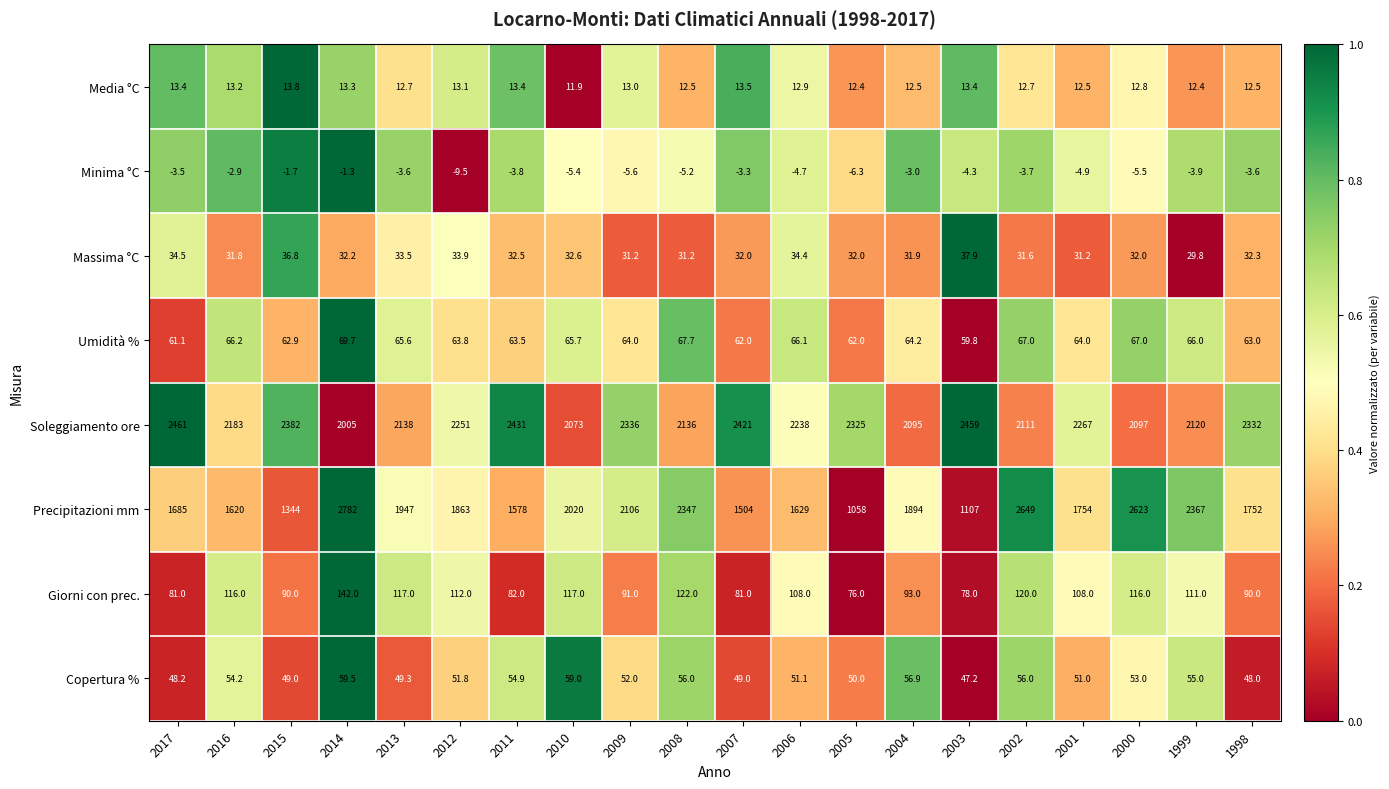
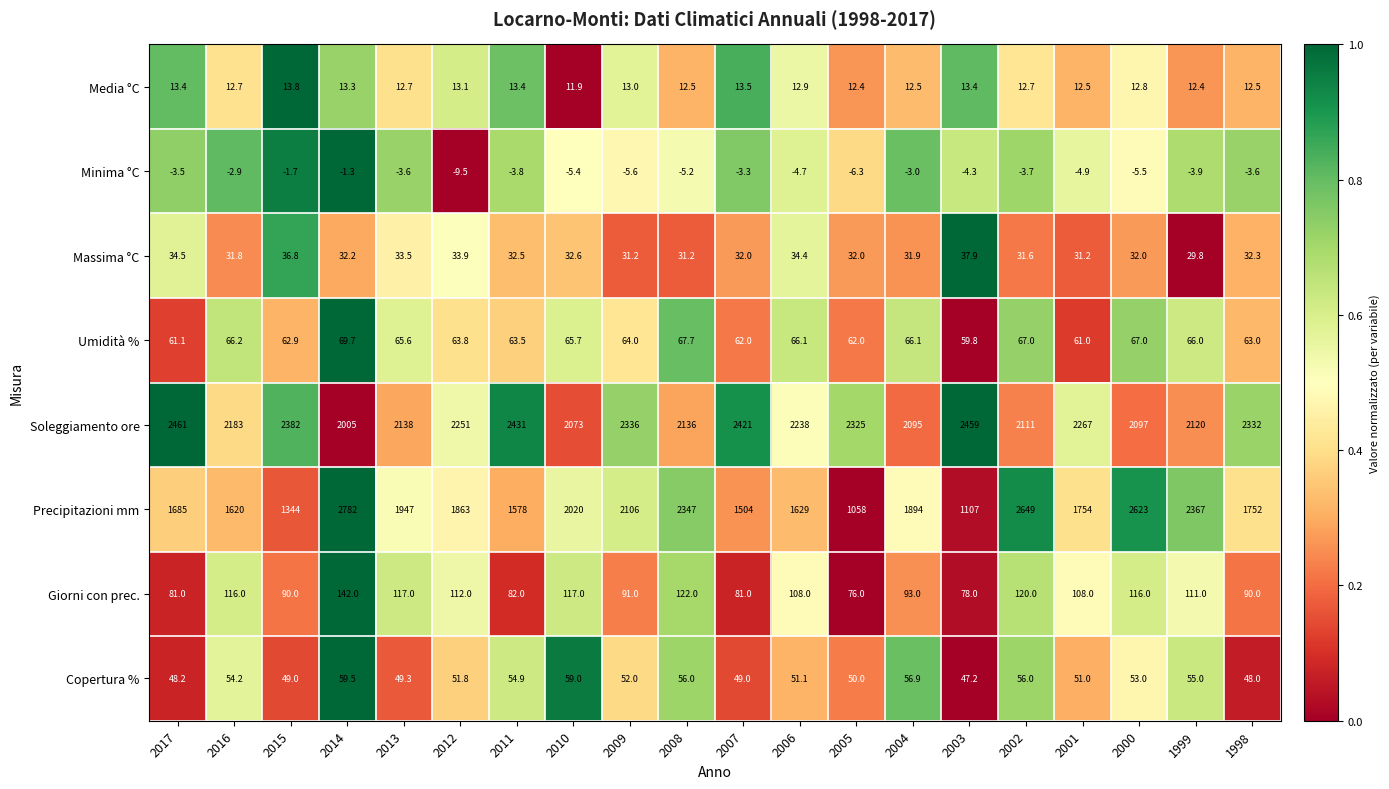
  {
    "Media °C": {
      "2017": 13.4,
-     "2016": 13.2,
+     "2016": 12.7,
      "2015": 13.8,
      "2014": 13.3,
      "2013": 12.7,
      "2012": 13.1,
      "2011": 13.4,
      "2010": 11.9,
      "2009": 13.0,
      "2008": 12.5,
      "2007": 13.5,
      "2006": 12.9,
      "2005": 12.4,
      "2004": 12.5,
      "2003": 13.4,
      "2002": 12.7,
      "2001": 12.5,
      "2000": 12.8,
      "1999": 12.4,
      "1998": 12.5
    },
    "Minima °C": {
      "2017": -3.5,
      "2016": -2.9,
      "2015": -1.7,
      "2014": -1.3,
      "2013": -3.6,
      "2012": -9.5,
      "2011": -3.8,
      "2010": -5.4,
      "2009": -5.6,
      "2008": -5.2,
      "2007": -3.3,
      "2006": -4.7,
      "2005": -6.3,
      "2004": -3.0,
      "2003": -4.3,
      "2002": -3.7,
      "2001": -4.9,
      "2000": -5.5,
      "1999": -3.9,
      "1998": -3.6
    },
    "Massima °C": {
      "2017": 34.5,
      "2016": 31.8,
      "2015": 36.8,
      "2014": 32.2,
      "2013": 33.5,
      "2012": 33.9,
      "2011": 32.5,
      "2010": 32.6,
      "2009": 31.2,
      "2008": 31.2,
      "2007": 32.0,
      "2006": 34.4,
      "2005": 32.0,
      "2004": 31.9,
      "2003": 37.9,
      "2002": 31.6,
      "2001": 31.2,
      "2000": 32.0,
      "1999": 29.8,
      "1998": 32.3
    },
    "Umidità %": {
      "2017": 61.1,
      "2016": 66.2,
      "2015": 62.9,
      "2014": 69.7,
      "2013": 65.6,
      "2012": 63.8,
      "2011": 63.5,
      "2010": 65.7,
      "2009": 64.0,
      "2008": 67.7,
      "2007": 62.0,
      "2006": 66.1,
      "2005": 62.0,
-     "2004": 64.2,
+     "2004": 66.1,
      "2003": 59.8,
      "2002": 67.0,
-     "2001": 64.0,
+     "2001": 61.0,
      "2000": 67.0,
      "1999": 66.0,
      "1998": 63.0
    },
    "Soleggiamento ore": {
      "2017": 2461,
      "2016": 2183,
      "2015": 2382,
      "2014": 2005,
      "2013": 2138,
      "2012": 2251,
      "2011": 2431,
      "2010": 2073,
      "2009": 2336,
      "2008": 2136,
      "2007": 2421,
      "2006": 2238,
      "2005": 2325,
      "2004": 2095,
      "2003": 2459,
      "2002": 2111,
      "2001": 2267,
      "2000": 2097,
      "1999": 2120,
      "1998": 2332
    },
    "Precipitazioni mm": {
      "2017": 1685,
      "2016": 1620,
      "2015": 1344,
      "2014": 2782,
      "2013": 1947,
      "2012": 1863,
      "2011": 1578,
      "2010": 2020,
      "2009": 2106,
      "2008": 2347,
      "2007": 1504,
      "2006": 1629,
      "2005": 1058,
      "2004": 1894,
      "2003": 1107,
      "2002": 2649,
      "2001": 1754,
      "2000": 2623,
      "1999": 2367,
      "1998": 1752
    },
    "Giorni con prec.": {
      "2017": 81.0,
      "2016": 116.0,
      "2015": 90.0,
      "2014": 142.0,
      "2013": 117.0,
      "2012": 112.0,
      "2011": 82.0,
      "2010": 117.0,
      "2009": 91.0,
      "2008": 122.0,
      "2007": 81.0,
      "2006": 108.0,
      "2005": 76.0,
      "2004": 93.0,
      "2003": 78.0,
      "2002": 120.0,
      "2001": 108.0,
      "2000": 116.0,
      "1999": 111.0,
      "1998": 90.0
    },
    "Copertura %": {
      "2017": 48.2,
      "2016": 54.2,
      "2015": 49.0,
      "2014": 59.5,
      "2013": 49.3,
      "2012": 51.8,
      "2011": 54.9,
      "2010": 59.0,
      "2009": 52.0,
      "2008": 56.0,
      "2007": 49.0,
      "2006": 51.1,
      "2005": 50.0,
      "2004": 56.9,
      "2003": 47.2,
      "2002": 56.0,
      "2001": 51.0,
      "2000": 53.0,
      "1999": 55.0,
      "1998": 48.0
    }
  }
